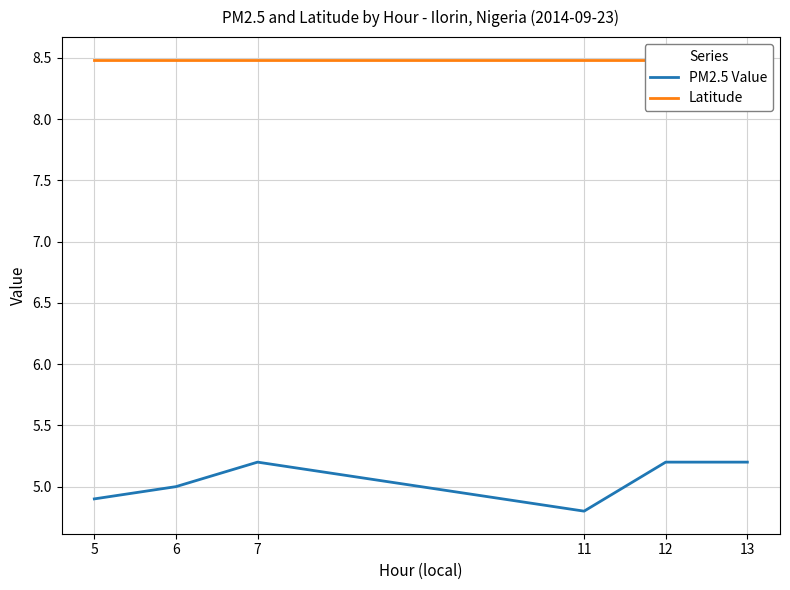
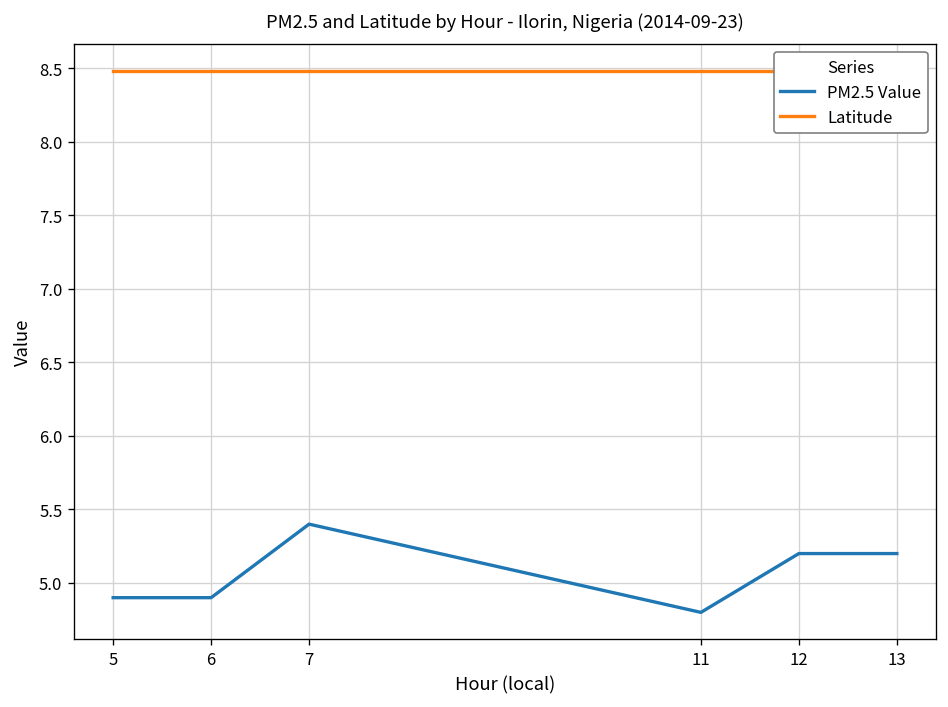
  {
    "PM2.5 Value": {
      "5": 4.9,
-     "6": 5.0,
-     "7": 5.2,
+     "6": 4.9,
+     "7": 5.4,
      "11": 4.8,
      "12": 5.2,
      "13": 5.2
    },
    "Latitude": {
      "5": 8.5,
      "6": 8.5,
      "7": 8.5,
      "11": 8.5
    }
  }
